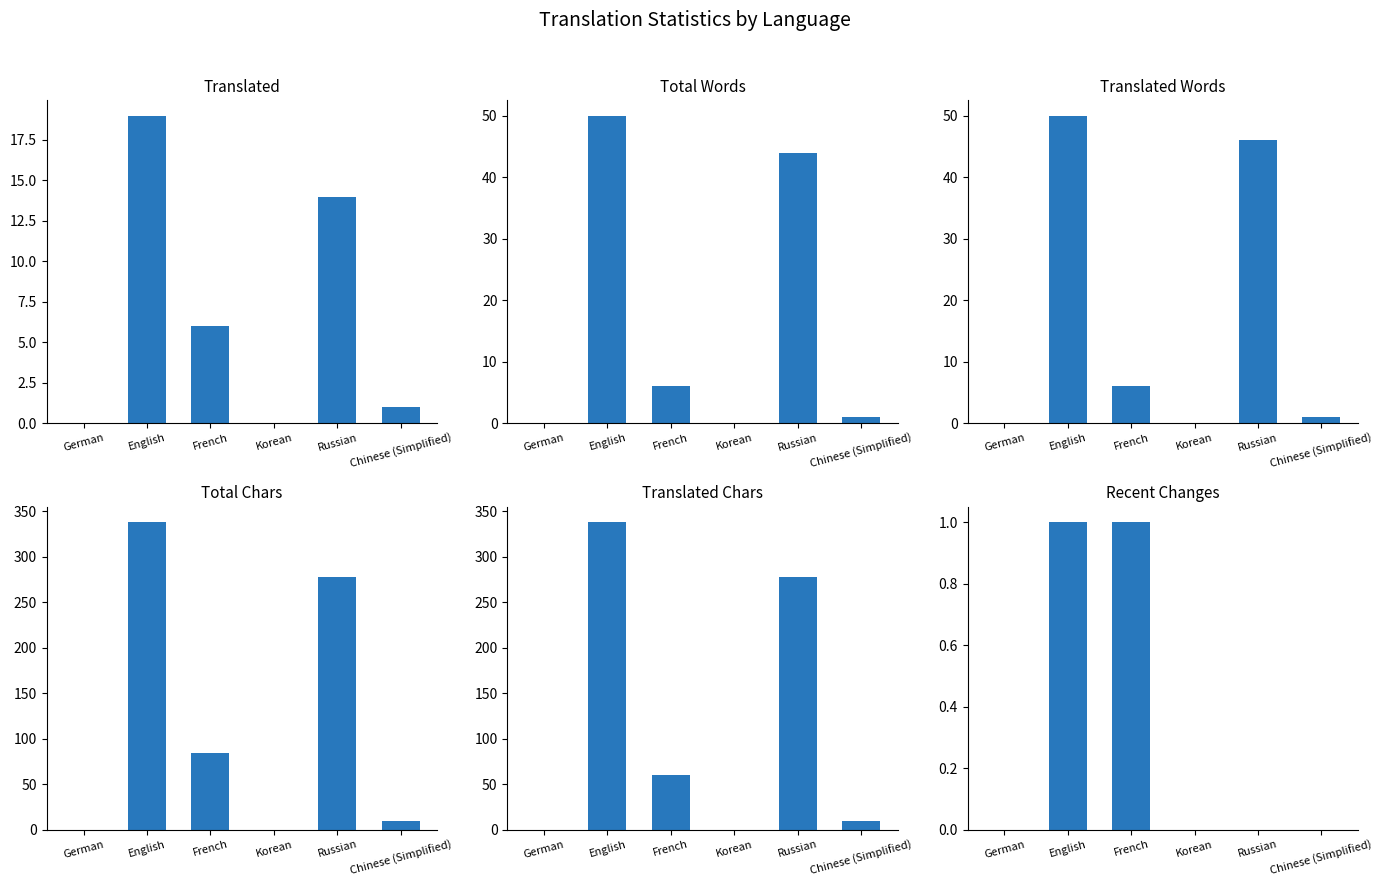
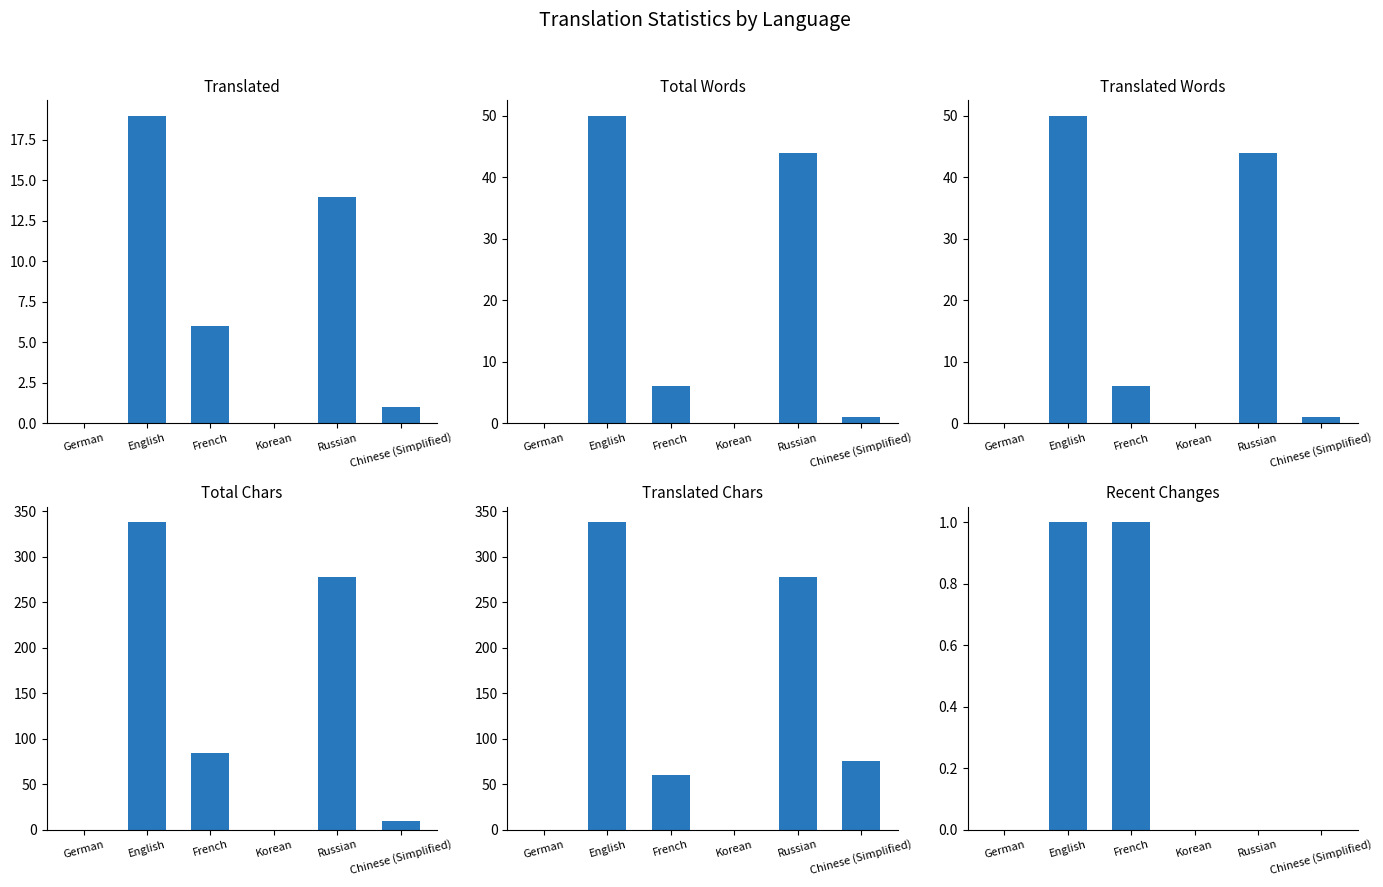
  {
    "Translated": {
      "German": 0.0,
      "English": 19.0,
      "French": 6.0,
      "Korean": 0.0,
      "Russian": 14.0,
      "Chinese (Simplified)": 1.0
    },
    "Total Words": {
      "German": 0,
      "English": 50,
      "French": 6,
      "Korean": 0,
      "Russian": 44,
      "Chinese (Simplified)": 1
    },
    "Translated Words": {
      "German": 0,
      "English": 50,
      "French": 6,
      "Korean": 0,
-     "Russian": 46,
+     "Russian": 44,
      "Chinese (Simplified)": 1
    },
    "Total Chars": {
      "German": 0,
      "English": 340,
      "French": 80,
      "Korean": 0,
      "Russian": 280,
      "Chinese (Simplified)": 10
    },
    "Translated Chars": {
      "German": 0,
      "English": 340,
      "French": 60,
      "Korean": 0,
      "Russian": 280,
-     "Chinese (Simplified)": 10
+     "Chinese (Simplified)": 80
    },
    "Recent Changes": {
      "German": 0.00,
      "English": 1.00,
      "French": 1.00,
      "Korean": 0.00,
      "Russian": 0.00,
      "Chinese (Simplified)": 0.00
    }
  }
